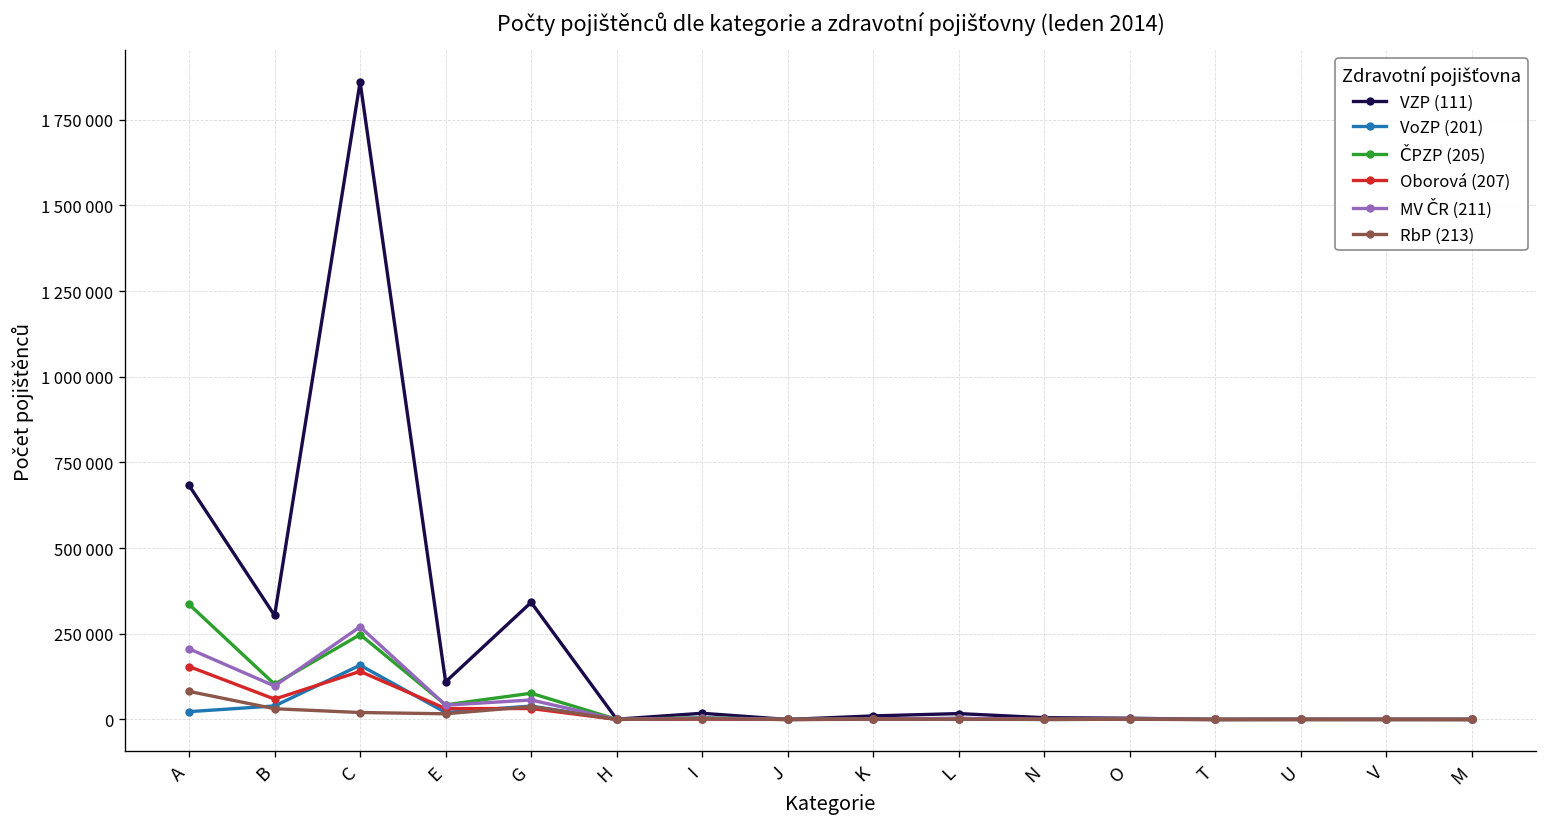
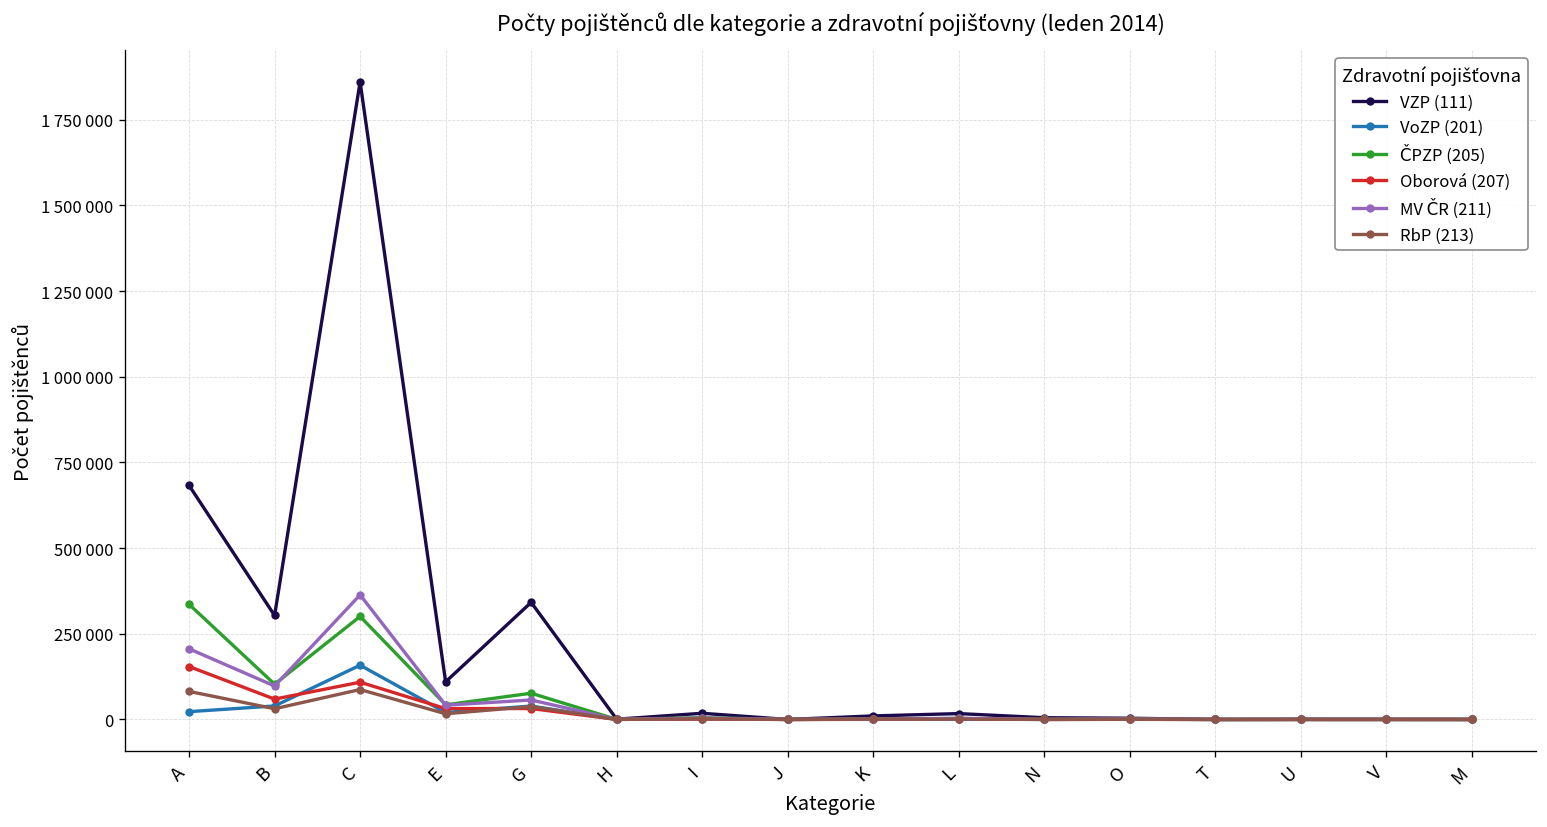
  {
    "VZP (111)": {
      "A": 680000,
      "B": 300000,
      "C": 1860000,
      "E": 110000,
      "G": 340000,
      "I": 20000,
      "L": 20000
    },
    "VoZP (201)": {
      "A": 20000,
      "C": 160000
    },
    "ČPZP (205)": {
      "A": 340000,
-     "C": 250000,
+     "C": 300000,
      "G": 80000
    },
    "Oborová (207)": {
      "A": 150000,
      "B": 60000,
-     "C": 140000,
+     "C": 110000,
      "E": 30000
    },
    "MV ČR (211)": {
      "A": 210000,
-     "C": 270000,
+     "C": 360000,
      "G": 60000
    },
    "RbP (213)": {
      "A": 80000,
-     "C": 20000
+     "C": 90000
    }
  }
